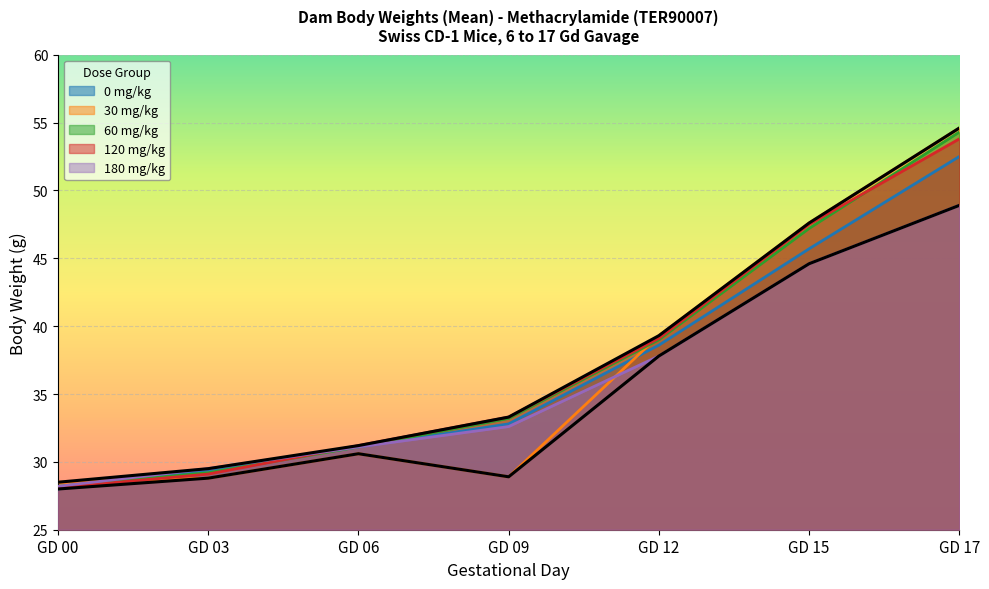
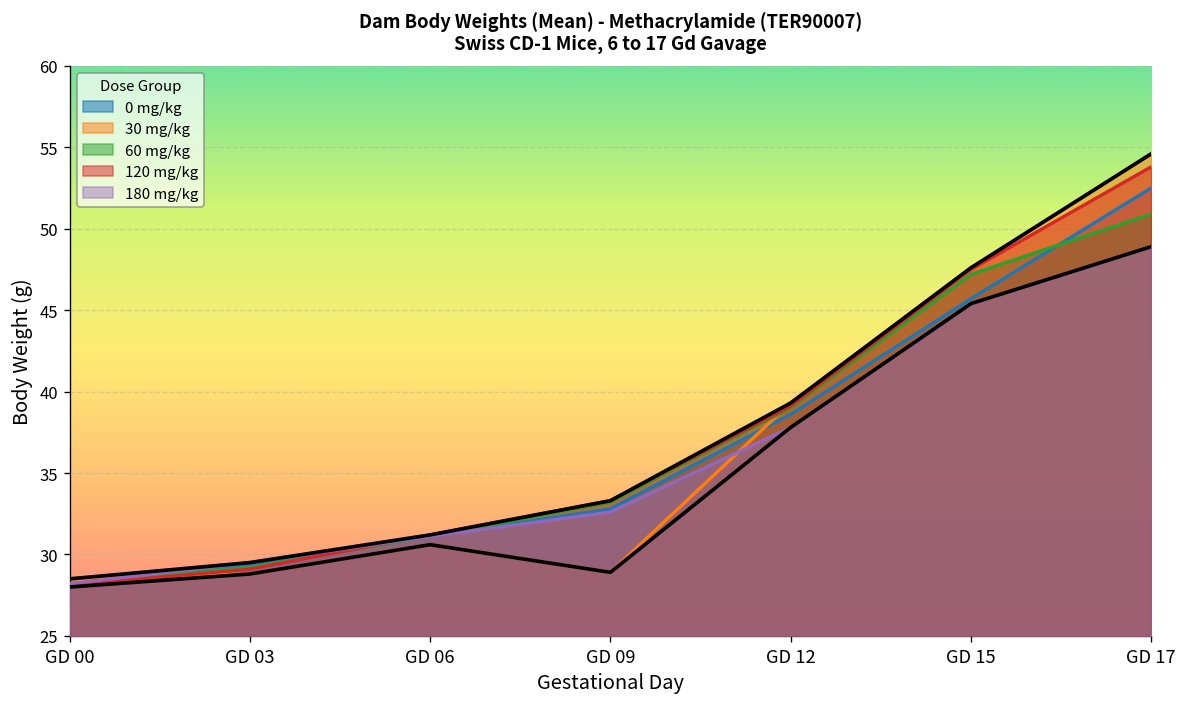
  {
    "0 mg/kg": {
      "GD 09": 32.8,
      "GD 12": 38.6,
      "GD 15": 45.7,
      "GD 17": 52.5
    },
    "60 mg/kg": {
      "GD 15": 47.2,
-     "GD 17": 54.3
+     "GD 17": 50.9
    },
    "120 mg/kg": {
      "GD 17": 53.8
    },
    "180 mg/kg": {
      "GD 09": 32.6,
-     "GD 15": 44.6
+     "GD 15": 45.4
    }
  }
